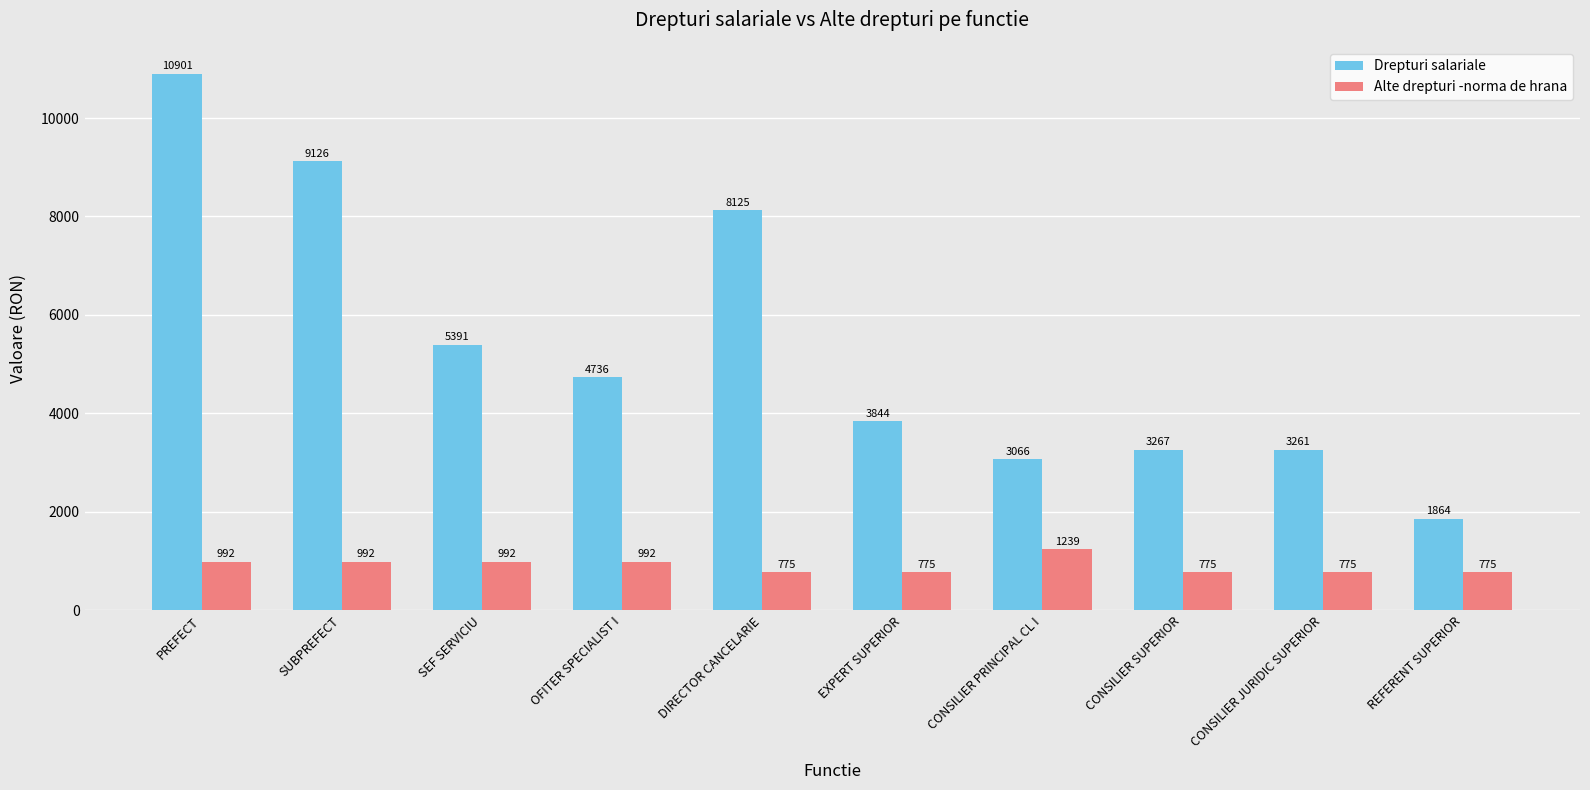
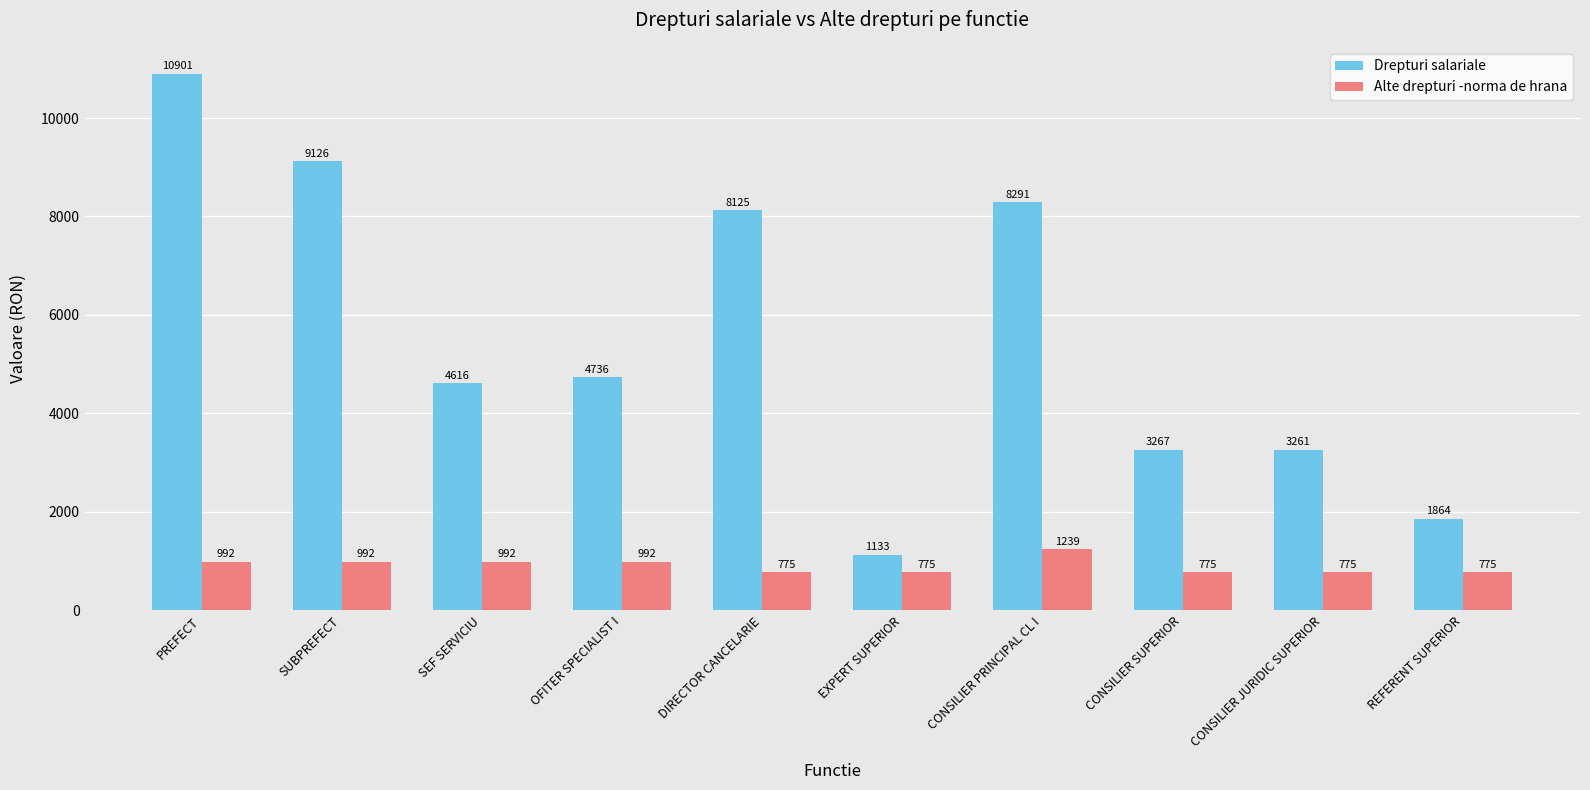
  {
    "Drepturi salariale": {
      "PREFECT": 10901,
      "SUBPREFECT": 9126,
-     "SEF SERVICIU": 5391,
+     "SEF SERVICIU": 4616,
      "OFITER SPECIALIST I": 4736,
      "DIRECTOR CANCELARIE": 8125,
-     "EXPERT SUPERIOR": 3844,
-     "CONSILIER PRINCIPAL CL I": 3066,
+     "EXPERT SUPERIOR": 1133,
+     "CONSILIER PRINCIPAL CL I": 8291,
      "CONSILIER SUPERIOR": 3267,
      "CONSILIER JURIDIC SUPERIOR": 3261,
      "REFERENT SUPERIOR": 1864
    },
    "Alte drepturi -norma de hrana": {
      "PREFECT": 992,
      "SUBPREFECT": 992,
      "SEF SERVICIU": 992,
      "OFITER SPECIALIST I": 992,
      "DIRECTOR CANCELARIE": 775,
      "EXPERT SUPERIOR": 775,
      "CONSILIER PRINCIPAL CL I": 1239,
      "CONSILIER SUPERIOR": 775,
      "CONSILIER JURIDIC SUPERIOR": 775,
      "REFERENT SUPERIOR": 775
    }
  }
